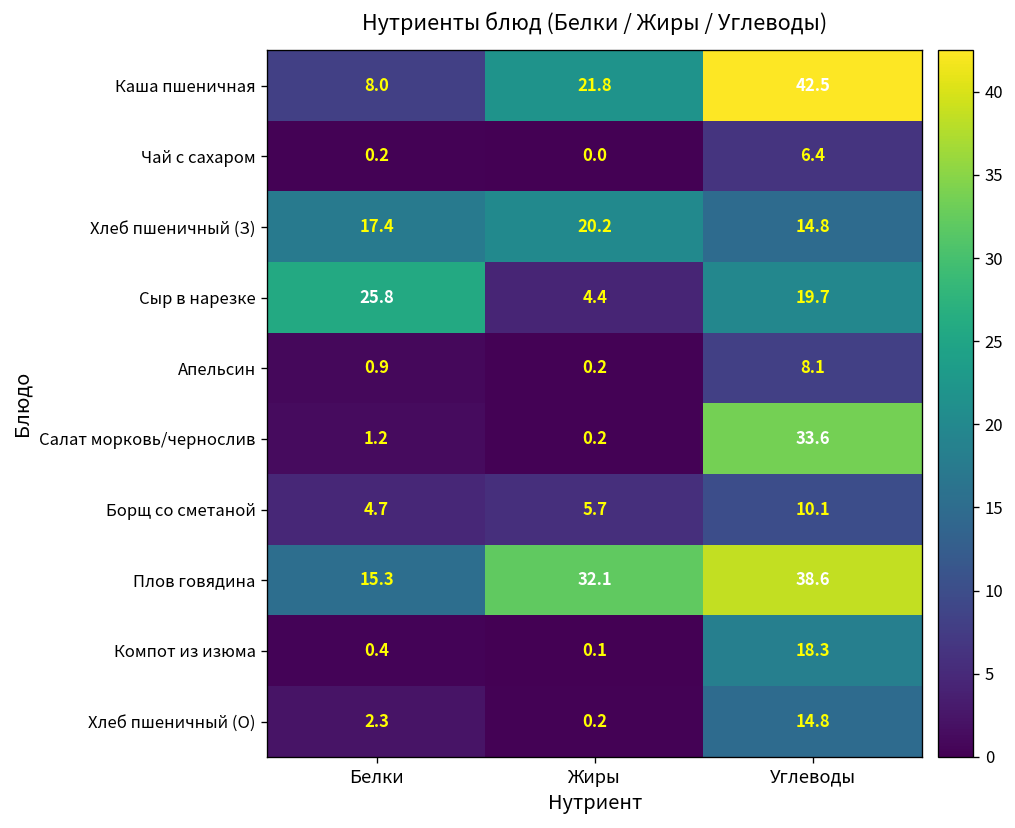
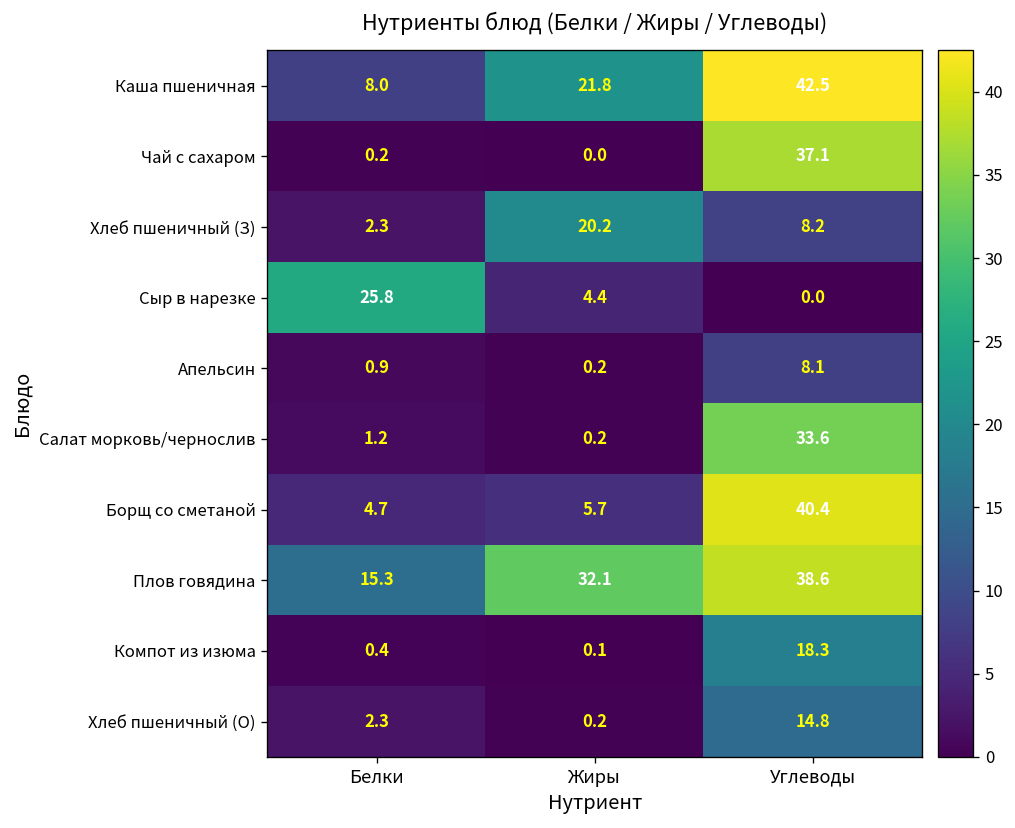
  {
    "Каша пшеничная": {
      "Белки": 8.0,
      "Жиры": 21.8,
      "Углеводы": 42.5
    },
    "Чай с сахаром": {
      "Белки": 0.2,
      "Жиры": 0.0,
-     "Углеводы": 6.4
+     "Углеводы": 37.1
    },
    "Хлеб пшеничный (З)": {
-     "Белки": 17.4,
+     "Белки": 2.3,
      "Жиры": 20.2,
-     "Углеводы": 14.8
+     "Углеводы": 8.2
    },
    "Сыр в нарезке": {
      "Белки": 25.8,
      "Жиры": 4.4,
-     "Углеводы": 19.7
+     "Углеводы": 0.0
    },
    "Апельсин": {
      "Белки": 0.9,
      "Жиры": 0.2,
      "Углеводы": 8.1
    },
    "Салат морковь/чернослив": {
      "Белки": 1.2,
      "Жиры": 0.2,
      "Углеводы": 33.6
    },
    "Борщ со сметаной": {
      "Белки": 4.7,
      "Жиры": 5.7,
-     "Углеводы": 10.1
+     "Углеводы": 40.4
    },
    "Плов говядина": {
      "Белки": 15.3,
      "Жиры": 32.1,
      "Углеводы": 38.6
    },
    "Компот из изюма": {
      "Белки": 0.4,
      "Жиры": 0.1,
      "Углеводы": 18.3
    },
    "Хлеб пшеничный (О)": {
      "Белки": 2.3,
      "Жиры": 0.2,
      "Углеводы": 14.8
    }
  }
